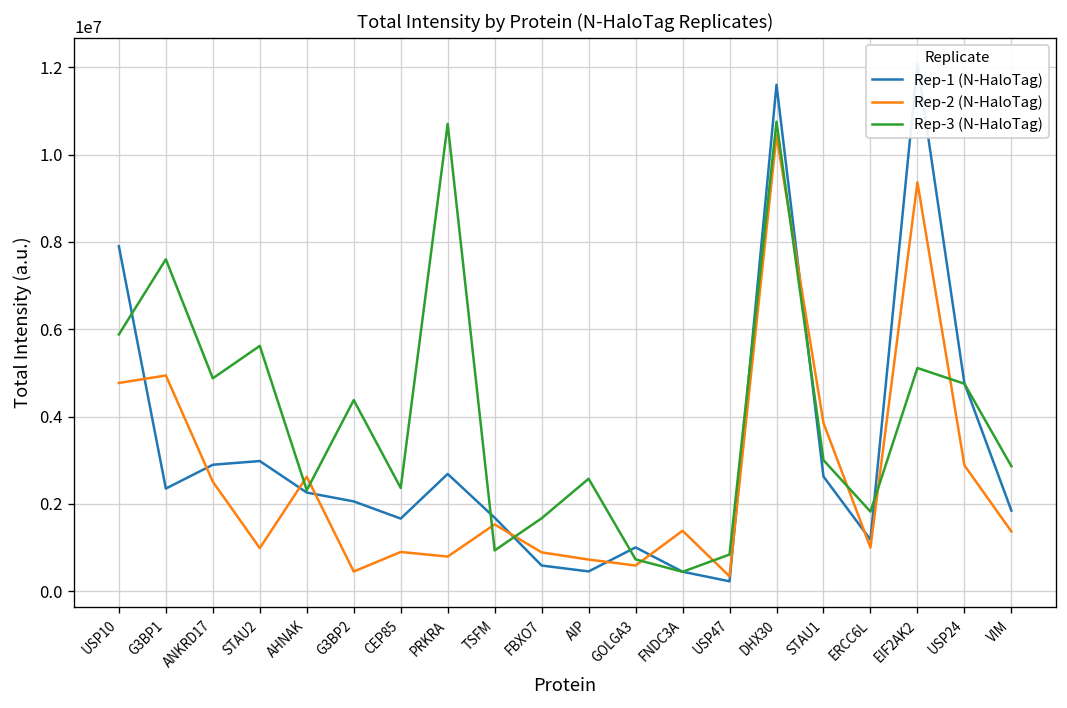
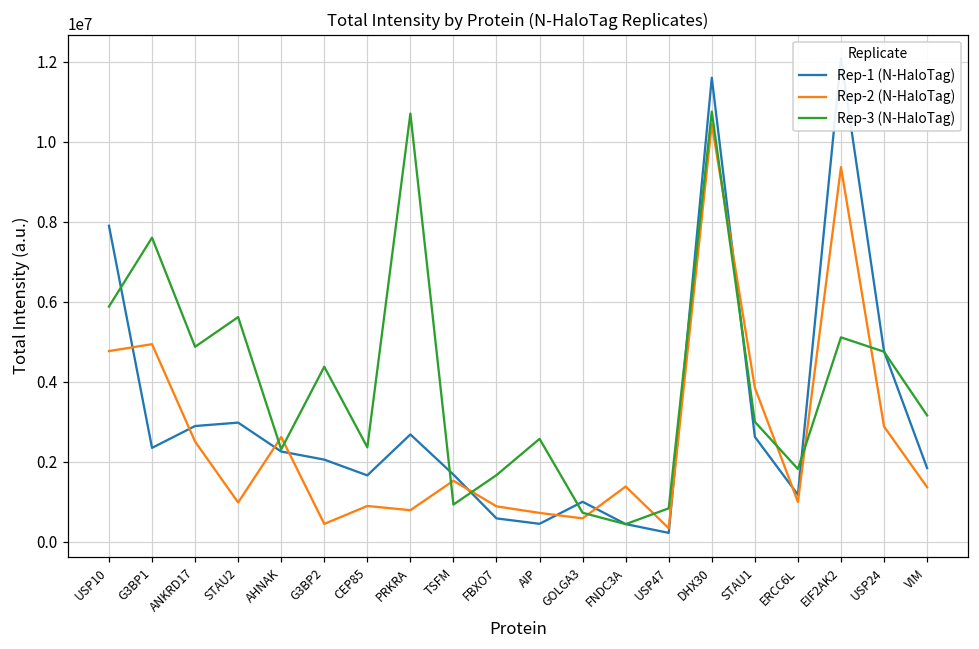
  {
    "Rep-1 (N-HaloTag)": {
      "USP10": 7900000,
      "G3BP1": 2300000,
      "ANKRD17": 2900000,
      "STAU2": 3000000,
      "G3BP2": 2100000,
      "CEP85": 1700000,
      "PRKRA": 2700000,
      "TSFM": 1700000,
      "FBXO7": 600000,
      "AIP": 500000,
      "GOLGA3": 1000000,
      "USP47": 200000,
      "DHX30": 11600000,
      "STAU1": 2600000,
      "ERCC6L": 1200000,
      "VIM": 1800000
    },
    "Rep-2 (N-HaloTag)": {
      "USP10": 4800000,
      "G3BP1": 4900000,
      "ANKRD17": 2500000,
      "STAU2": 1000000,
      "AHNAK": 2600000,
      "G3BP2": 400000,
      "CEP85": 900000,
      "PRKRA": 800000,
      "TSFM": 1500000,
      "FBXO7": 900000,
      "AIP": 700000,
      "GOLGA3": 600000,
      "FNDC3A": 1400000,
      "USP47": 300000,
      "DHX30": 10400000,
      "STAU1": 3900000,
      "ERCC6L": 1000000,
      "EIF2AK2": 9400000,
      "USP24": 2900000,
      "VIM": 1400000
    },
    "Rep-3 (N-HaloTag)": {
      "USP10": 5900000,
      "G3BP1": 7600000,
      "ANKRD17": 4900000,
      "STAU2": 5600000,
      "G3BP2": 4400000,
      "CEP85": 2400000,
      "PRKRA": 10700000,
      "TSFM": 900000,
      "FBXO7": 1700000,
      "AIP": 2600000,
      "GOLGA3": 700000,
      "USP47": 800000,
      "DHX30": 10800000,
      "STAU1": 3000000,
      "ERCC6L": 1800000,
      "EIF2AK2": 5100000,
-     "VIM": 2900000
+     "VIM": 3200000
    }
  }
